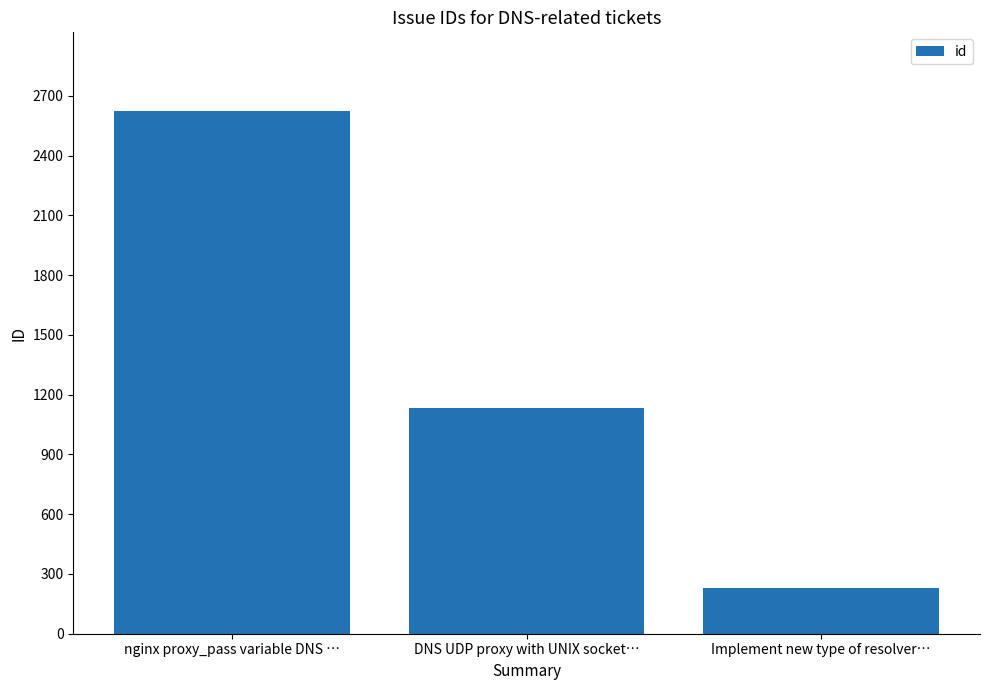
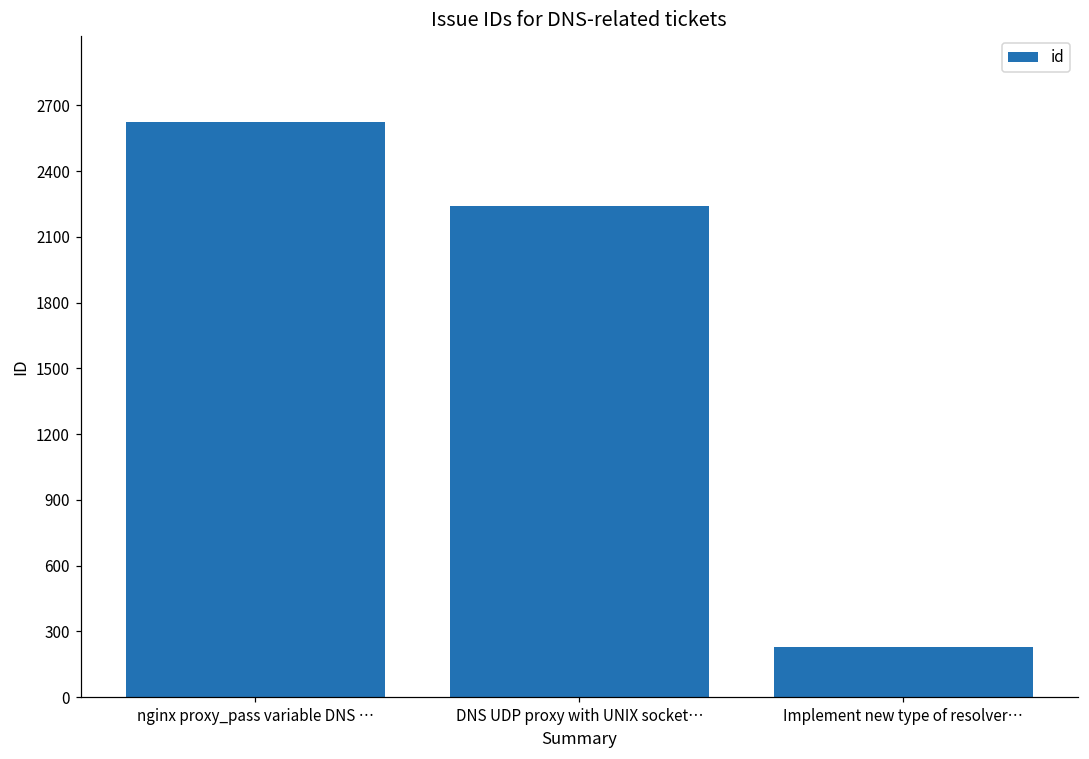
  {
    "nginx proxy_pass variable DNS …": 2630,
-   "DNS UDP proxy with UNIX socket…": 1130,
+   "DNS UDP proxy with UNIX socket…": 2240,
    "Implement new type of resolver…": 230
  }
